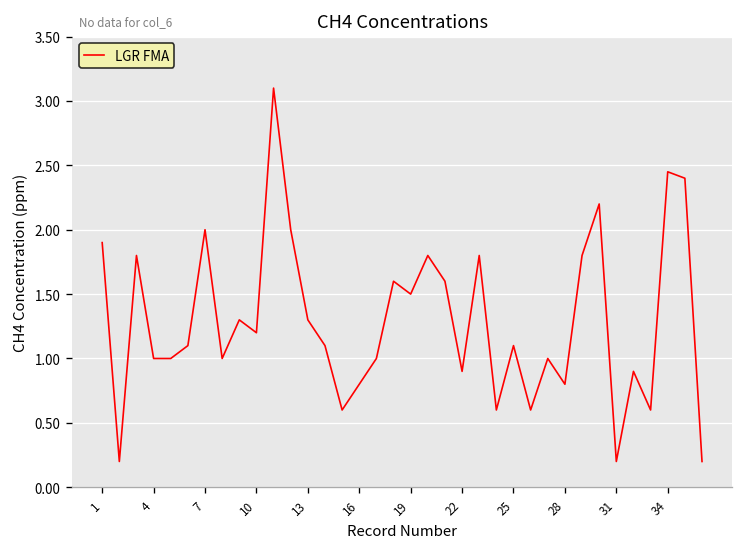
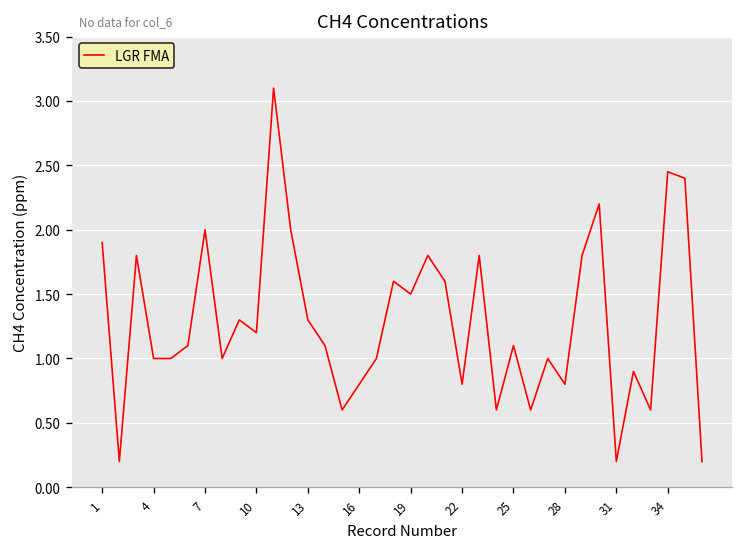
  {
    "1": 1.9,
    "4": 1.0,
    "7": 2.0,
    "10": 1.2,
    "13": 1.3,
    "16": 0.8,
    "19": 1.5,
-   "22": 0.9,
+   "22": 0.8,
    "25": 1.1,
    "28": 0.8,
    "31": 0.2,
    "34": 2.45
  }
